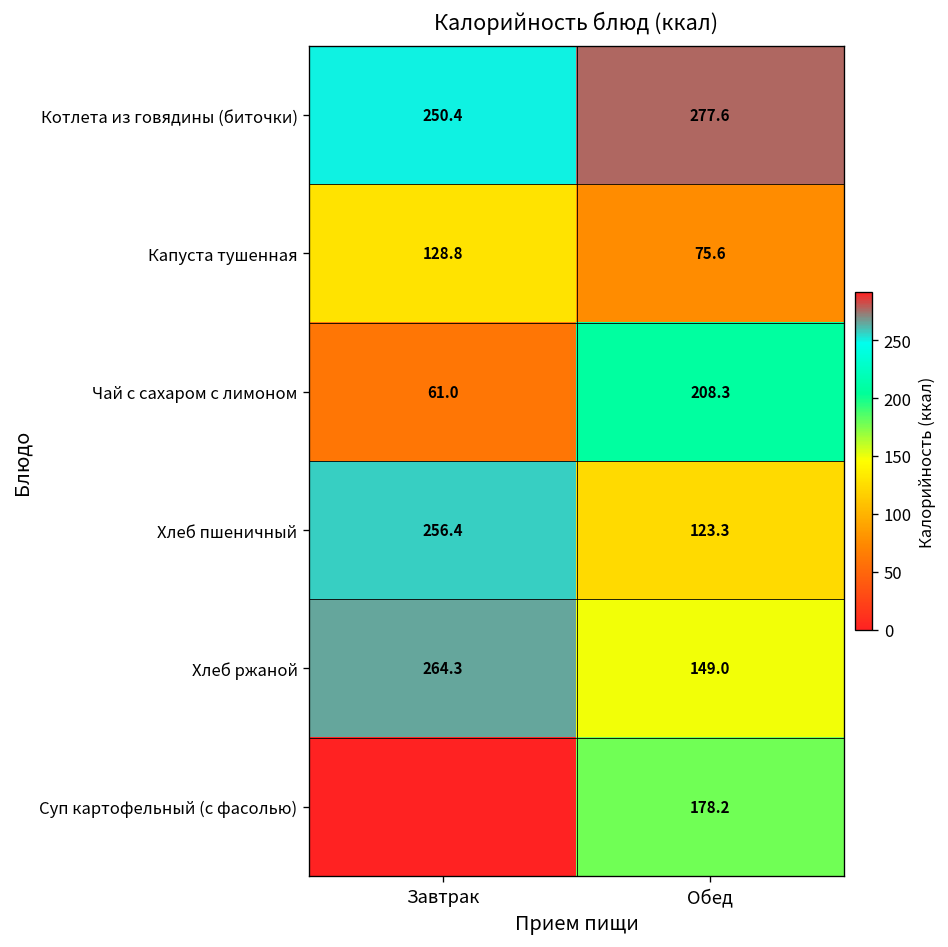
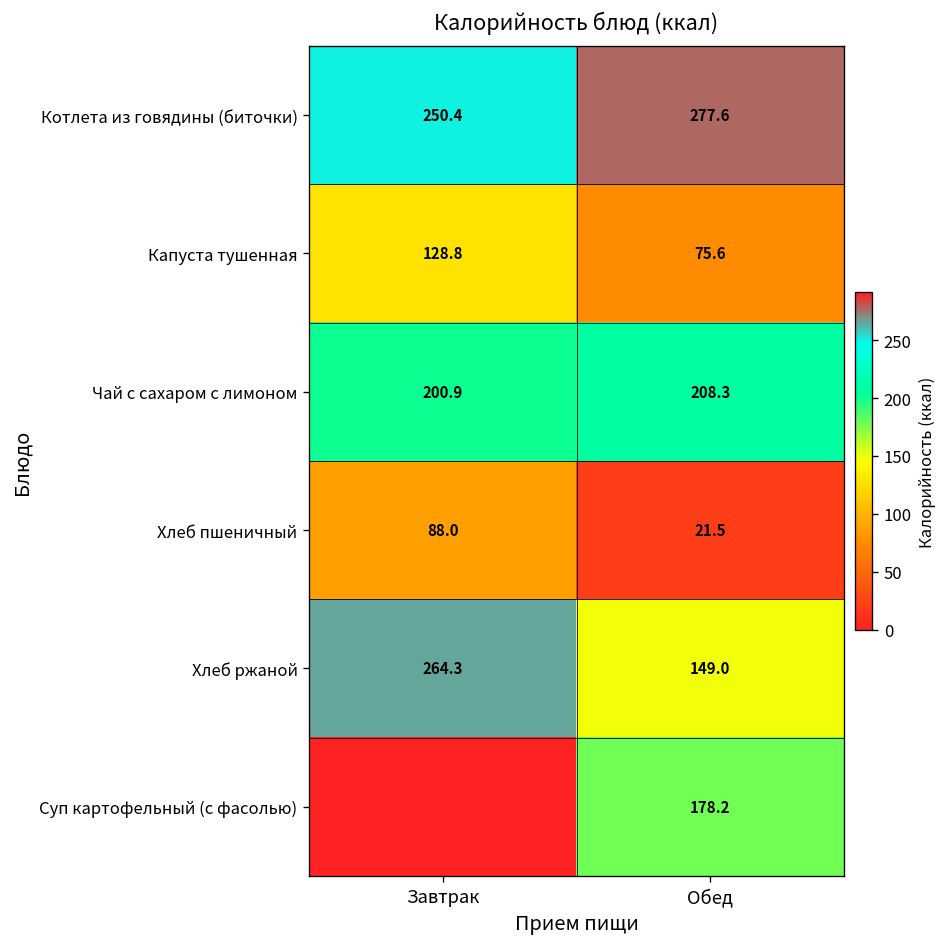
  {
    "Котлета из говядины (биточки)": {
      "Завтрак": 250.4,
      "Обед": 277.6
    },
    "Капуста тушенная": {
      "Завтрак": 128.8,
      "Обед": 75.6
    },
    "Чай с сахаром с лимоном": {
-     "Завтрак": 61.0,
+     "Завтрак": 200.9,
      "Обед": 208.3
    },
    "Хлеб пшеничный": {
-     "Завтрак": 256.4,
-     "Обед": 123.3
+     "Завтрак": 88.0,
+     "Обед": 21.5
    },
    "Хлеб ржаной": {
      "Завтрак": 264.3,
      "Обед": 149.0
    },
    "Суп картофельный (с фасолью)": {
      "Обед": 178.2
    }
  }
